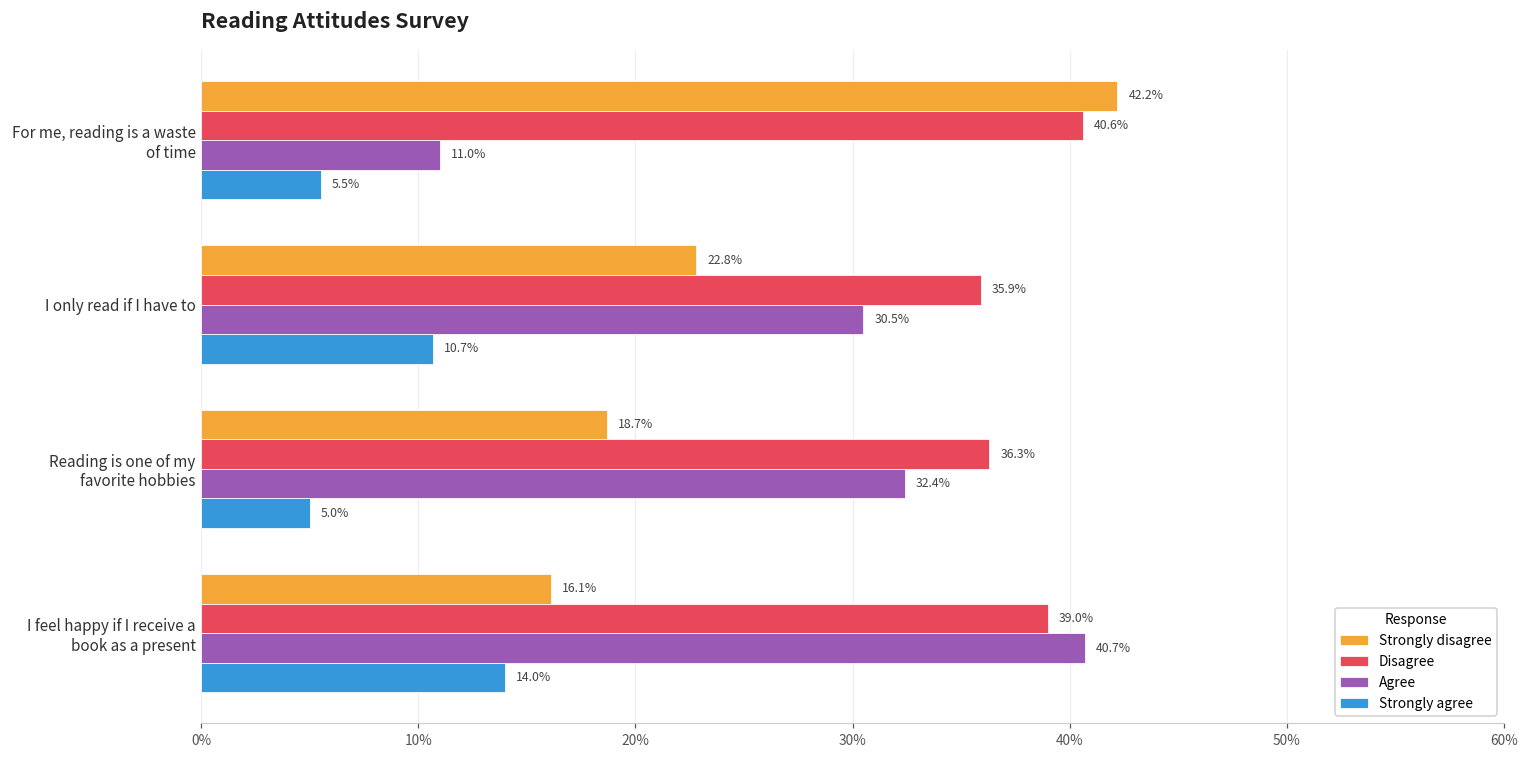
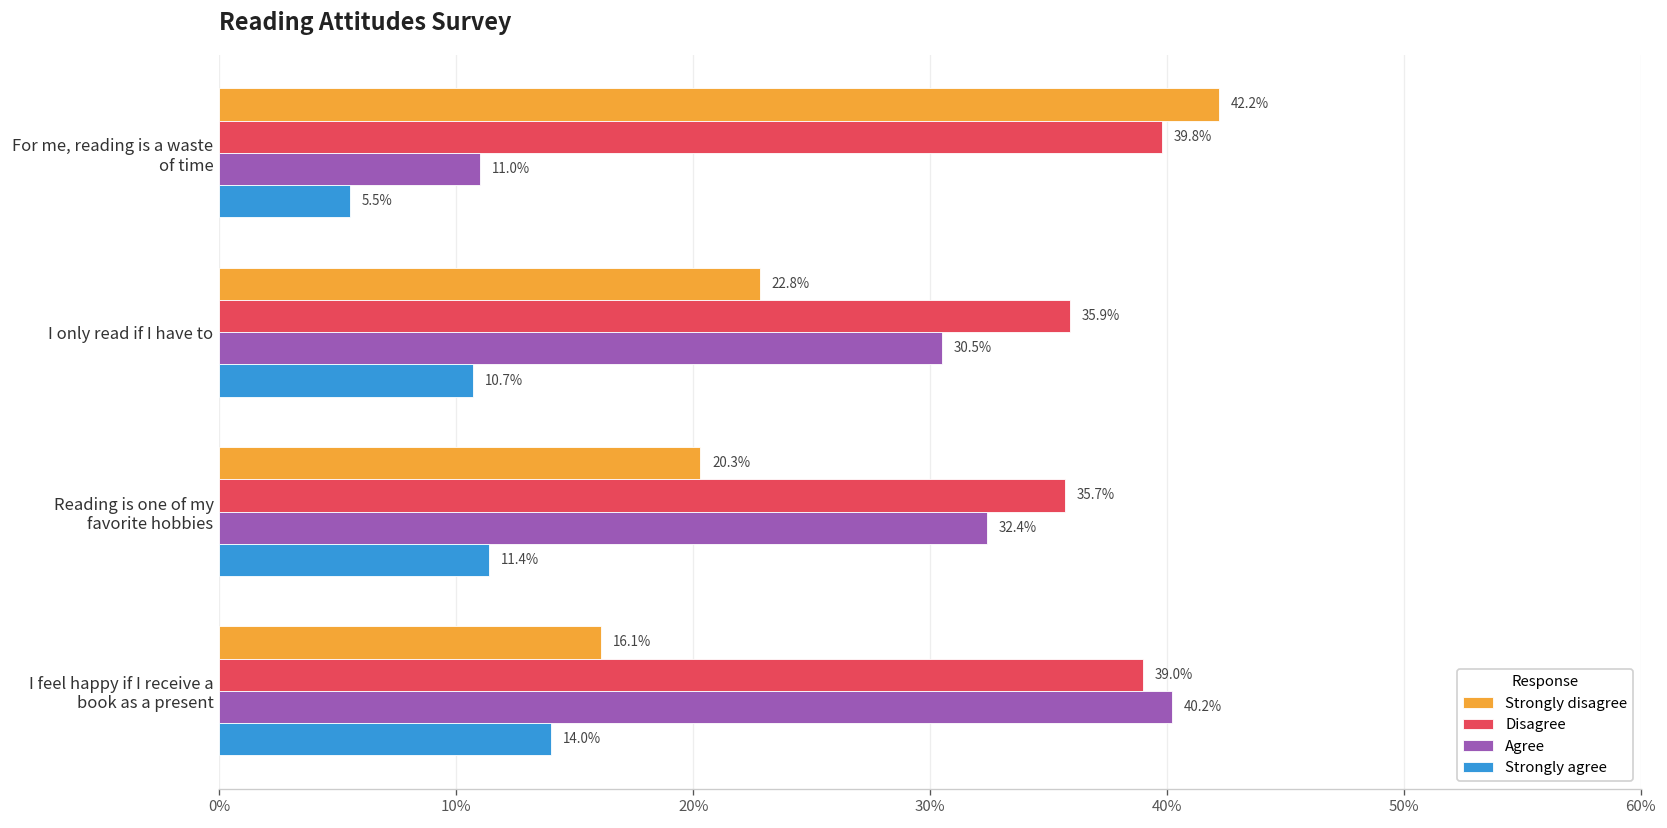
  {
    "Strongly disagree": {
      "For me, reading is a waste of time": "42.2%",
      "I only read if I have to": "22.8%",
-     "Reading is one of my favorite hobbies": "18.7%",
+     "Reading is one of my favorite hobbies": "20.3%",
      "I feel happy if I receive a book as a present": "16.1%"
    },
    "Disagree": {
-     "For me, reading is a waste of time": "40.6%",
+     "For me, reading is a waste of time": "39.8%",
      "I only read if I have to": "35.9%",
-     "Reading is one of my favorite hobbies": "36.3%",
+     "Reading is one of my favorite hobbies": "35.7%",
      "I feel happy if I receive a book as a present": "39.0%"
    },
    "Agree": {
      "For me, reading is a waste of time": "11.0%",
      "I only read if I have to": "30.5%",
      "Reading is one of my favorite hobbies": "32.4%",
-     "I feel happy if I receive a book as a present": "40.7%"
+     "I feel happy if I receive a book as a present": "40.2%"
    },
    "Strongly agree": {
      "For me, reading is a waste of time": "5.5%",
      "I only read if I have to": "10.7%",
-     "Reading is one of my favorite hobbies": "5.0%",
+     "Reading is one of my favorite hobbies": "11.4%",
      "I feel happy if I receive a book as a present": "14.0%"
    }
  }
